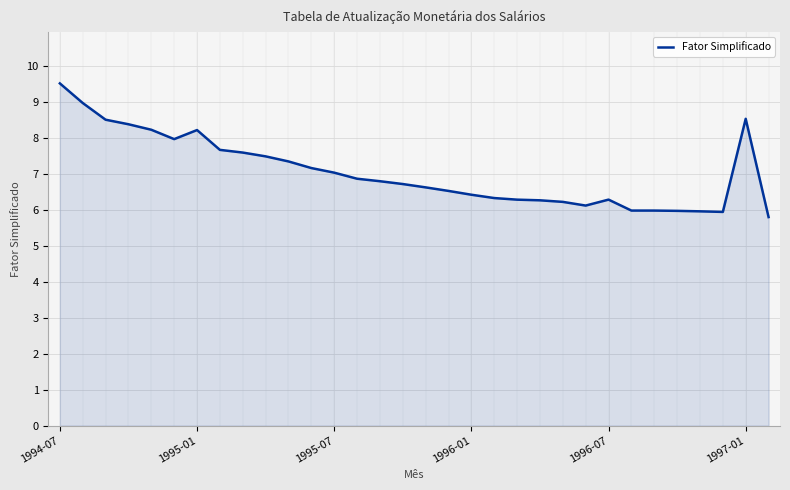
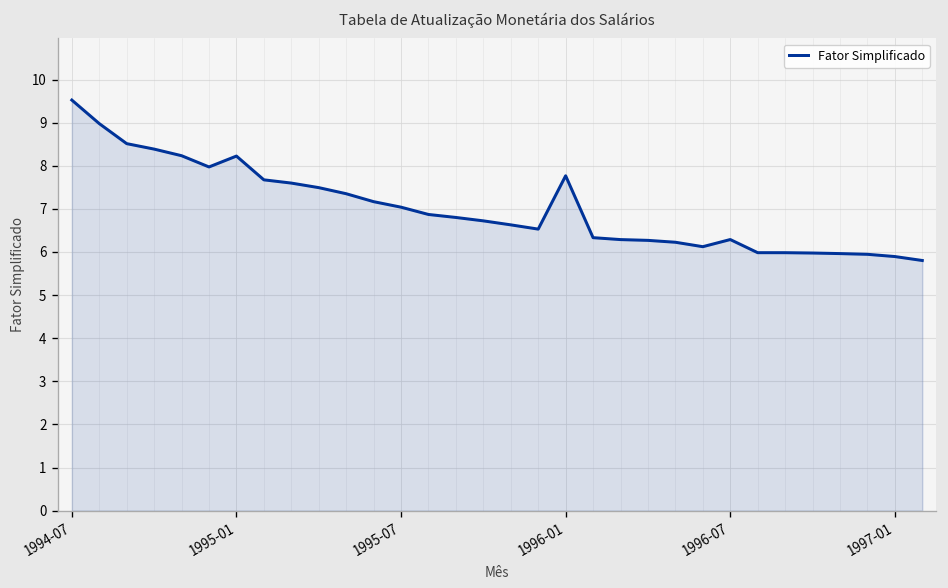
  {
    "1994-07": 9.5,
    "1995-01": 8.2,
    "1995-07": 7.0,
-   "1996-01": 6.4,
+   "1996-01": 7.8,
    "1996-07": 6.3,
-   "1997-01": 8.5
+   "1997-01": 5.9
  }
